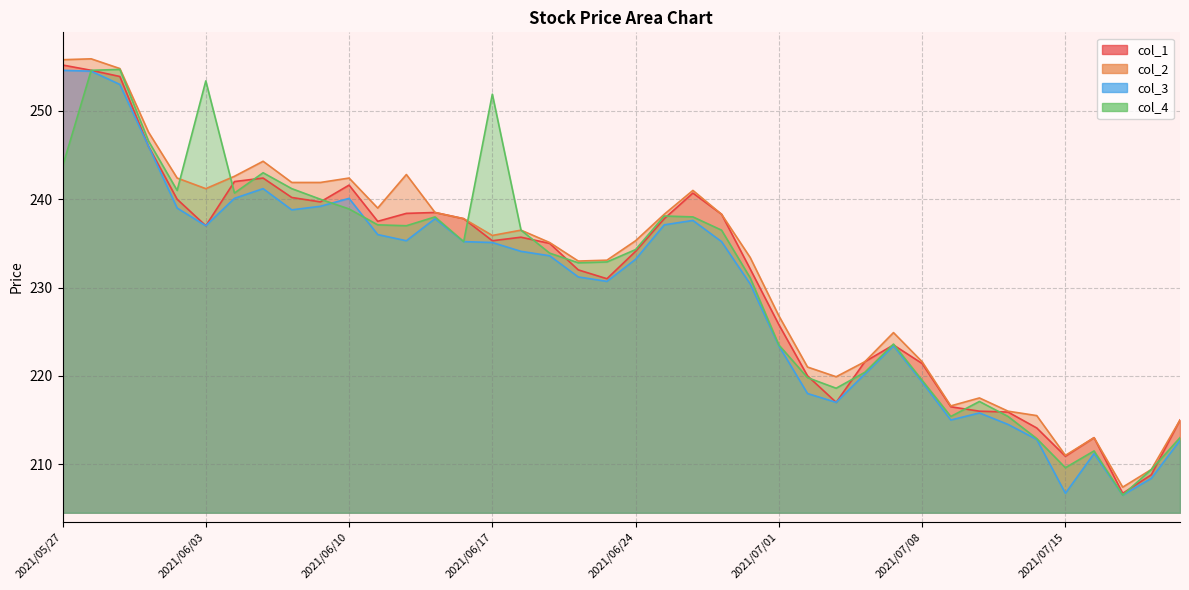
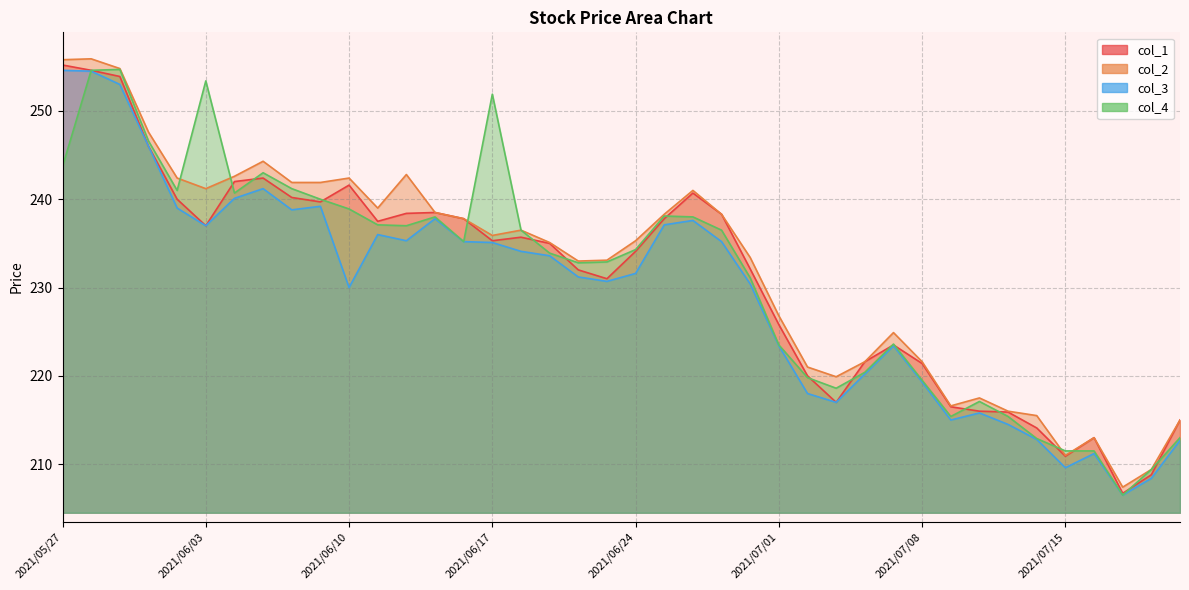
  {
    "col_3": {
      "2021/05/27": 255,
-     "2021/06/10": 240,
-     "2021/06/24": 233,
-     "2021/07/15": 207
+     "2021/06/10": 230,
+     "2021/06/24": 232,
+     "2021/07/15": 210
    },
    "col_4": {
      "2021/05/27": 244,
      "2021/06/03": 253,
      "2021/06/10": 239,
      "2021/06/17": 252,
-     "2021/07/15": 210
+     "2021/07/15": 212
    }
  }
